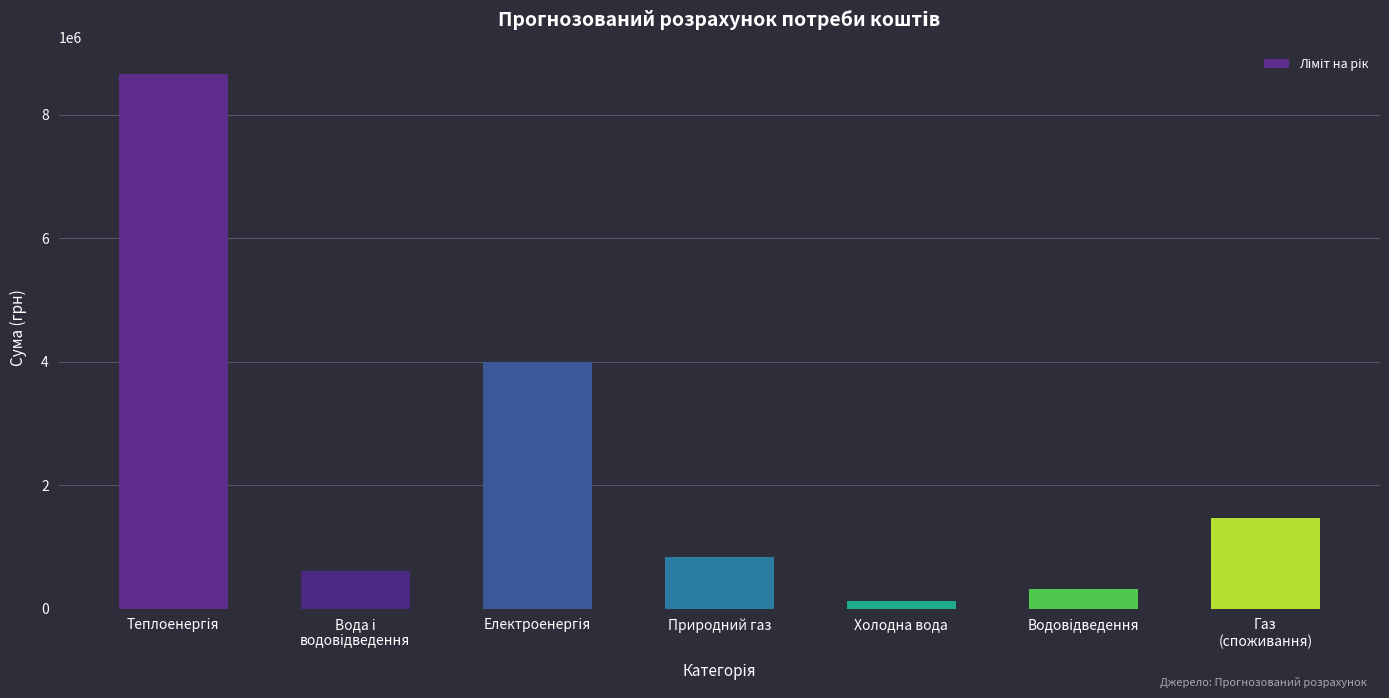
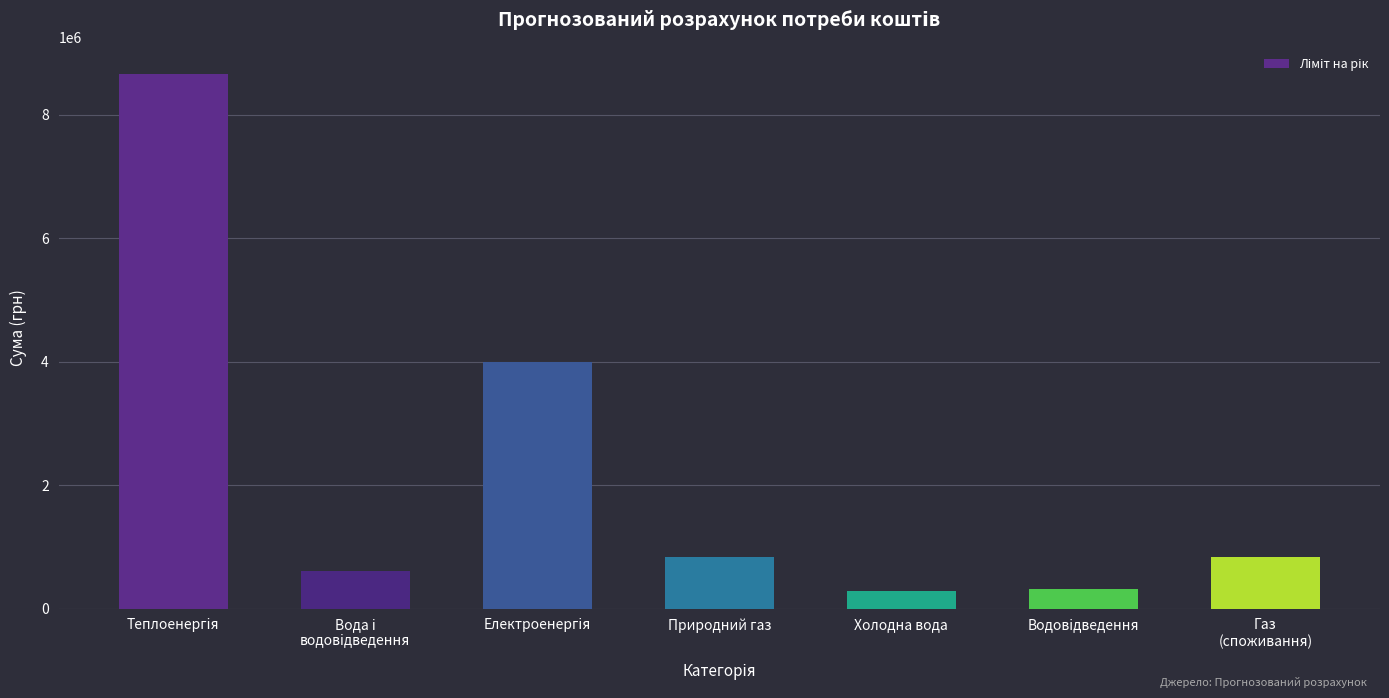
  {
    "Теплоенергія": 8700000,
    "Вода і водовідведення": 600000,
    "Електроенергія": 4000000,
    "Природний газ": 800000,
-   "Холодна вода": 100000,
+   "Холодна вода": 300000,
    "Водовідведення": 300000,
-   "Газ (споживання)": 1500000
+   "Газ (споживання)": 800000
  }
